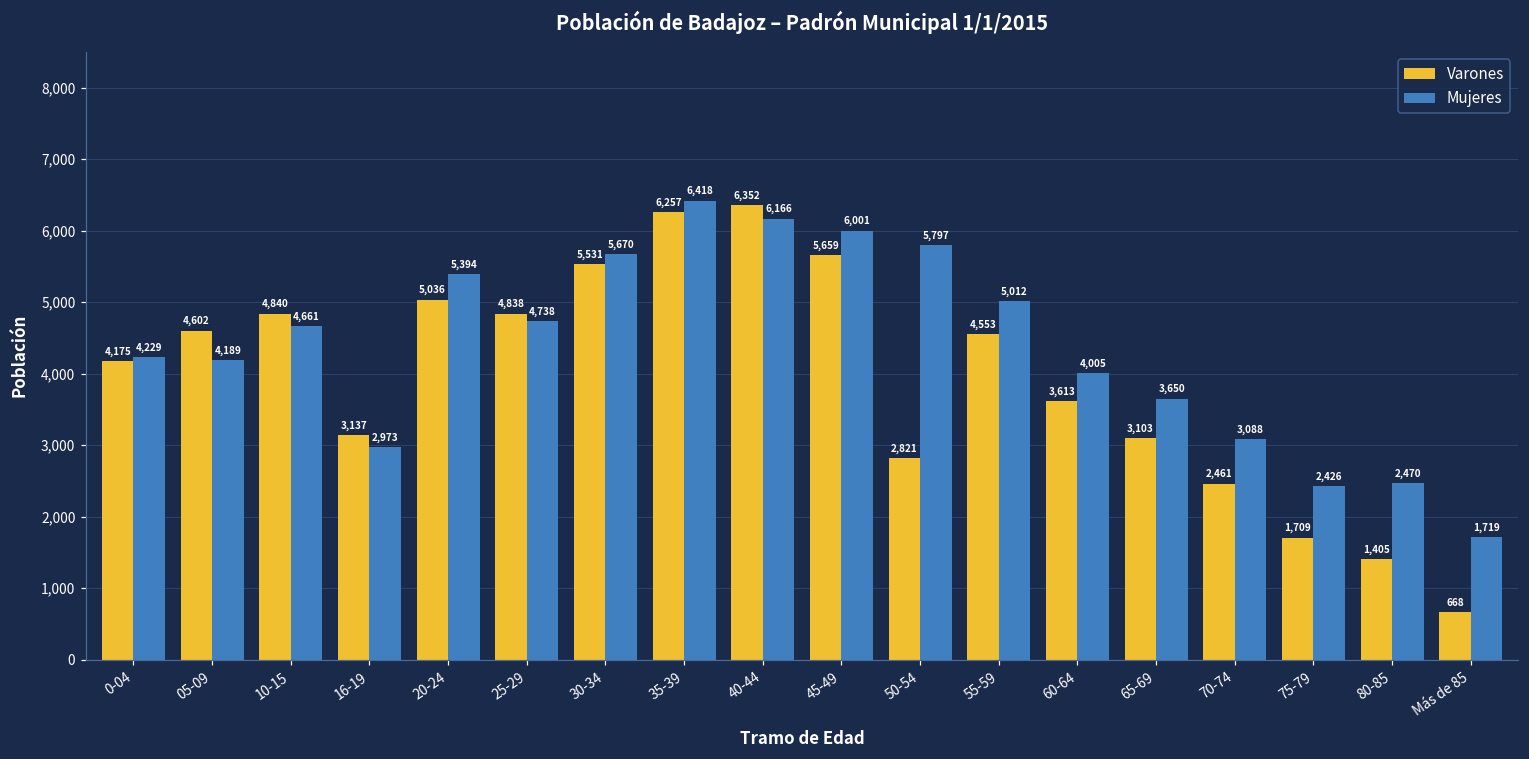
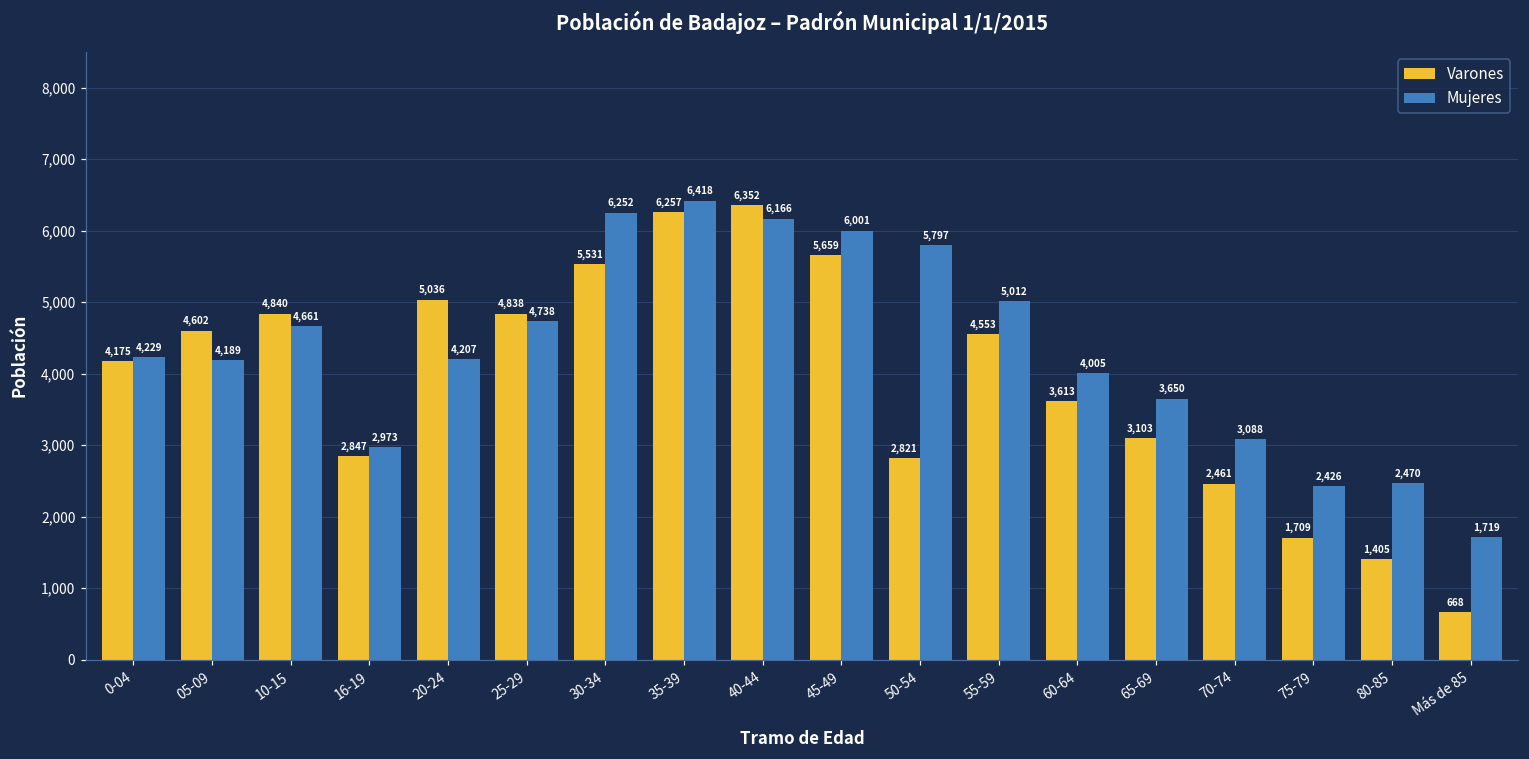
  {
    "Varones": {
      "0-04": "4,175",
      "05-09": "4,602",
      "10-15": "4,840",
-     "16-19": "3,137",
+     "16-19": "2,847",
      "20-24": "5,036",
      "25-29": "4,838",
      "30-34": "5,531",
      "35-39": "6,257",
      "40-44": "6,352",
      "45-49": "5,659",
      "50-54": "2,821",
      "55-59": "4,553",
      "60-64": "3,613",
      "65-69": "3,103",
      "70-74": "2,461",
      "75-79": "1,709",
      "80-85": "1,405",
      "Más de 85": "668"
    },
    "Mujeres": {
      "0-04": "4,229",
      "05-09": "4,189",
      "10-15": "4,661",
      "16-19": "2,973",
-     "20-24": "5,394",
+     "20-24": "4,207",
      "25-29": "4,738",
-     "30-34": "5,670",
+     "30-34": "6,252",
      "35-39": "6,418",
      "40-44": "6,166",
      "45-49": "6,001",
      "50-54": "5,797",
      "55-59": "5,012",
      "60-64": "4,005",
      "65-69": "3,650",
      "70-74": "3,088",
      "75-79": "2,426",
      "80-85": "2,470",
      "Más de 85": "1,719"
    }
  }
